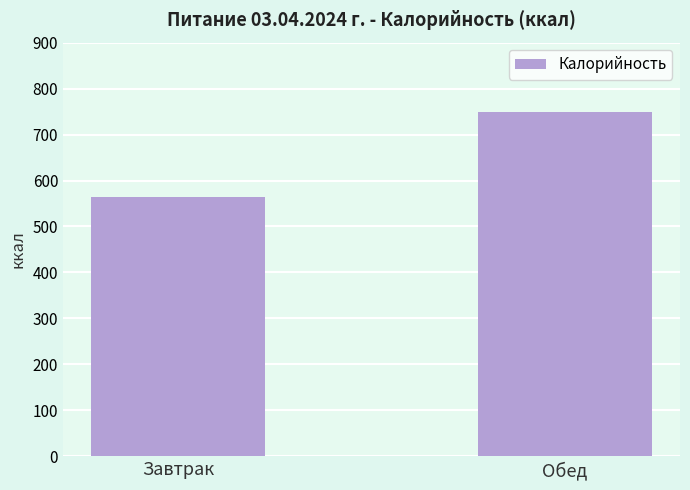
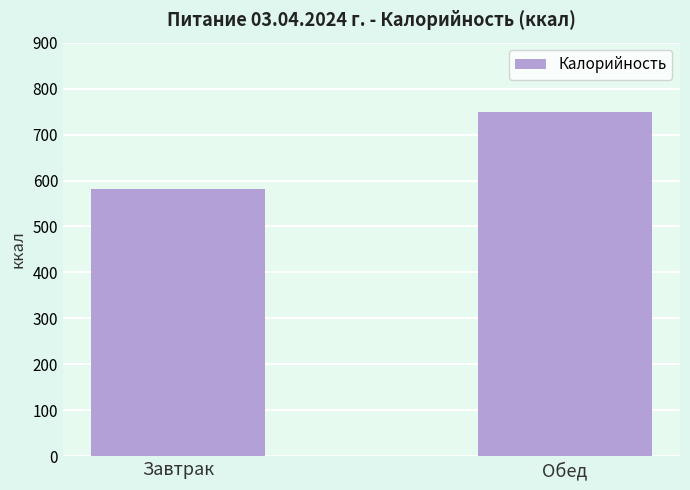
  {
-   "Завтрак": 560,
+   "Завтрак": 580,
    "Обед": 750
  }
